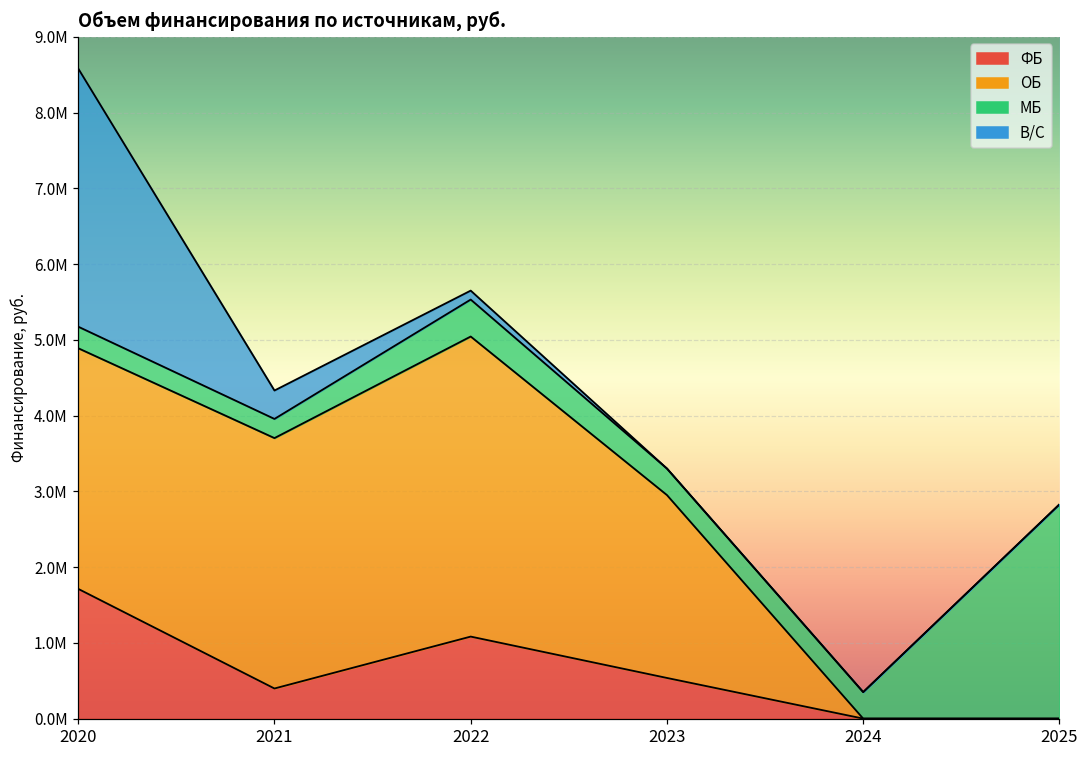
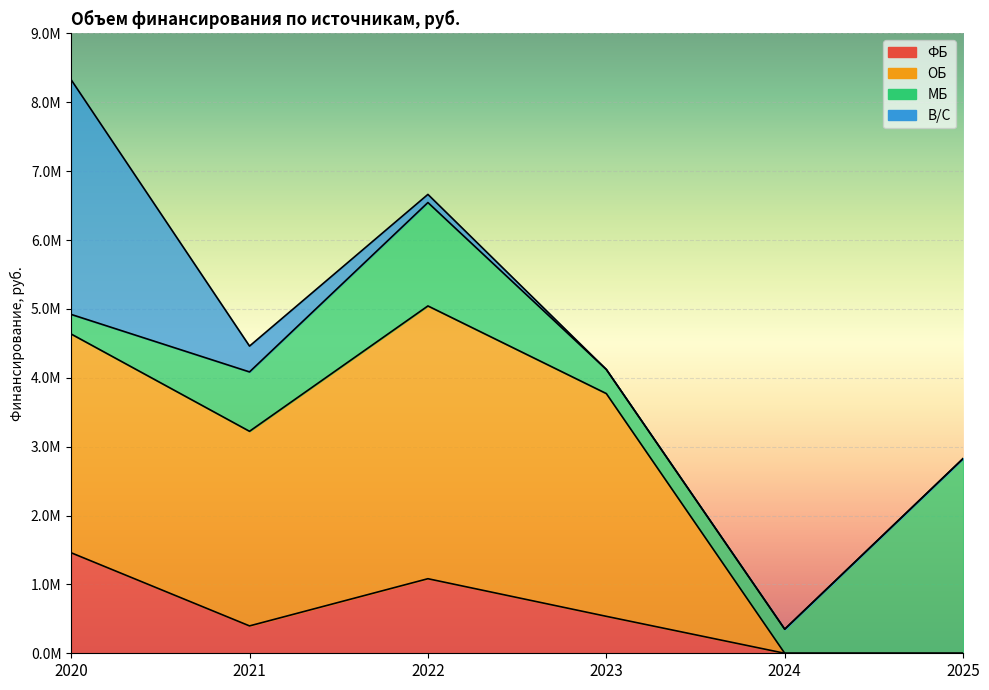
  {
    "ФБ": {
-     "2020": 1700000,
+     "2020": 1500000,
      "2021": 400000,
      "2022": 1100000,
      "2023": 500000
    },
    "ОБ": {
      "2020": 3200000,
-     "2021": 3300000,
+     "2021": 2800000,
      "2022": 4000000,
-     "2023": 2400000
+     "2023": 3200000
    },
    "МБ": {
      "2020": 300000,
-     "2021": 300000,
-     "2022": 500000
+     "2021": 900000,
+     "2022": 1500000
    },
    "В/С": {
      "2020": 3400000,
      "2021": 400000,
      "2022": 100000
    }
  }
